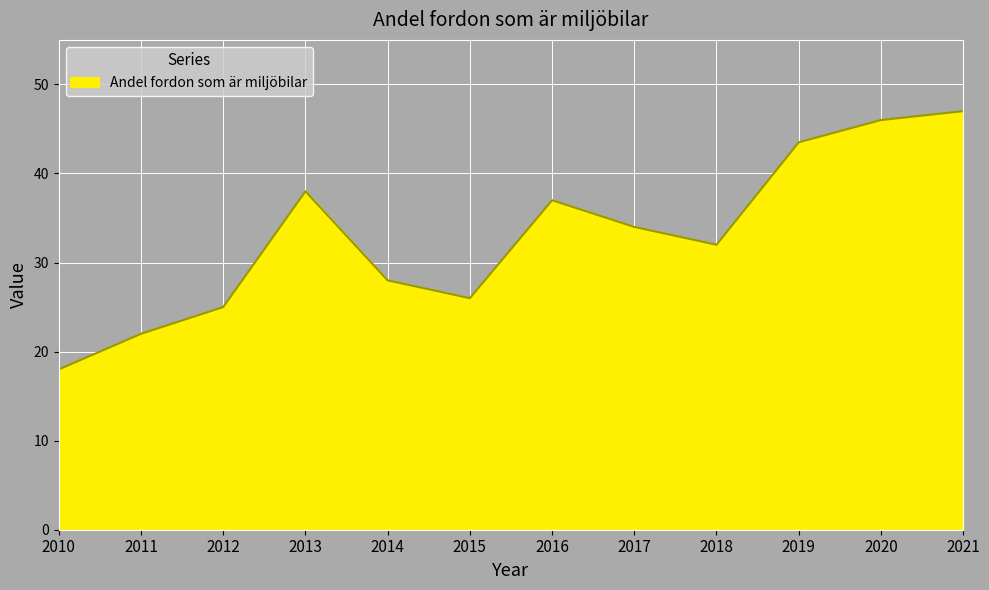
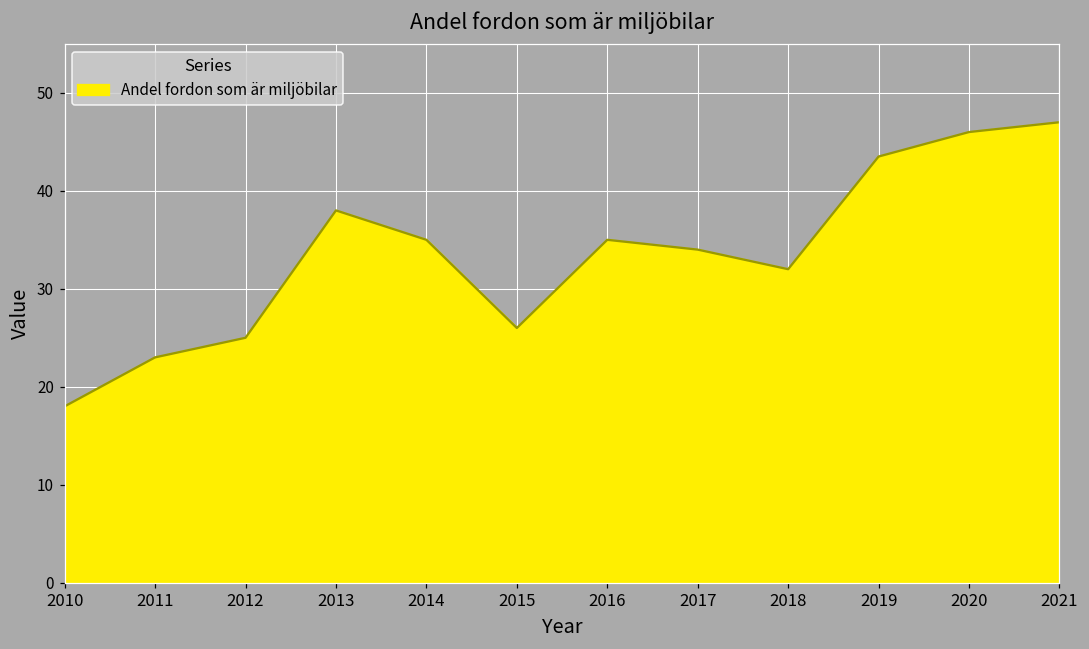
  {
    "2010": 18,
-   "2011": 22,
+   "2011": 23,
    "2012": 25,
    "2013": 38,
-   "2014": 28,
+   "2014": 35,
    "2015": 26,
-   "2016": 37,
+   "2016": 35,
    "2017": 34,
    "2018": 32,
    "2019": 44,
    "2020": 46,
    "2021": 47
  }
